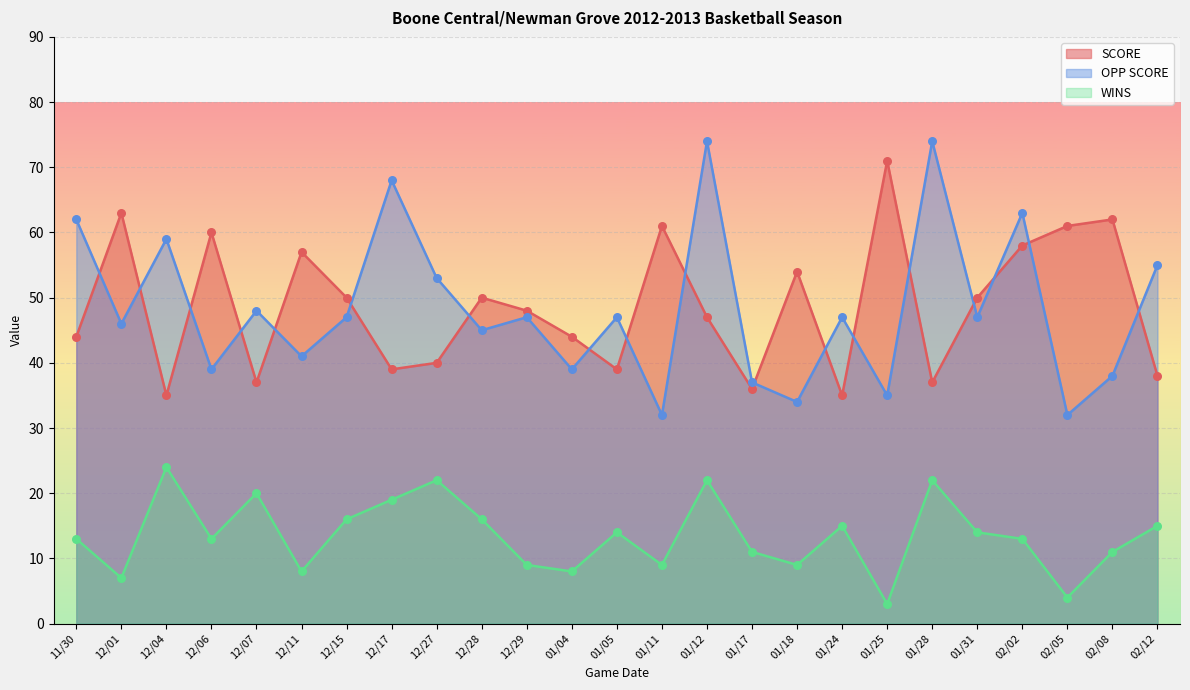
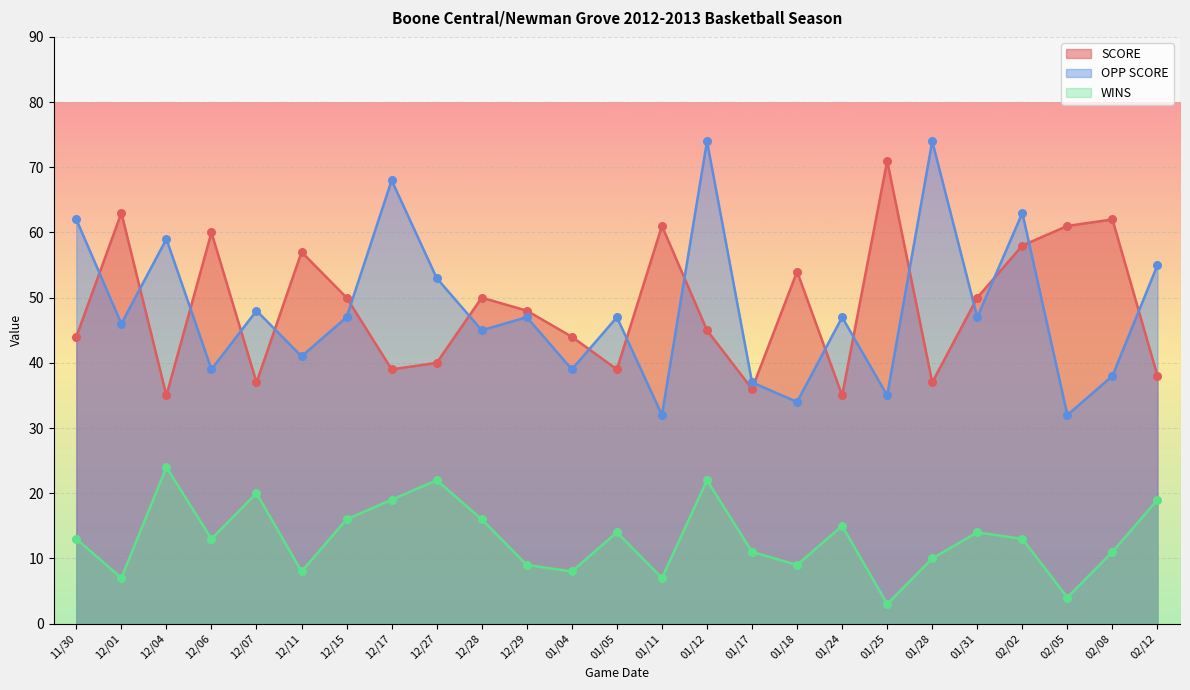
  {
    "SCORE": {
      "11/30": 44,
      "12/01": 63,
      "12/04": 35,
      "12/06": 60,
      "12/07": 37,
      "12/11": 57,
      "12/15": 50,
      "12/17": 39,
      "12/27": 40,
      "12/28": 50,
      "12/29": 48,
      "01/04": 44,
      "01/05": 39,
      "01/11": 61,
-     "01/12": 47,
+     "01/12": 45,
      "01/17": 36,
      "01/18": 54,
      "01/24": 35,
      "01/25": 71,
      "01/28": 37,
      "01/31": 50,
      "02/02": 58,
      "02/05": 61,
      "02/08": 62,
      "02/12": 38
    },
    "OPP SCORE": {
      "11/30": 62,
      "12/01": 46,
      "12/04": 59,
      "12/06": 39,
      "12/07": 48,
      "12/11": 41,
      "12/15": 47,
      "12/17": 68,
      "12/27": 53,
      "12/28": 45,
      "12/29": 47,
      "01/04": 39,
      "01/05": 47,
      "01/11": 32,
      "01/12": 74,
      "01/17": 37,
      "01/18": 34,
      "01/24": 47,
      "01/25": 35,
      "01/28": 74,
      "01/31": 47,
      "02/02": 63,
      "02/05": 32,
      "02/08": 38,
      "02/12": 55
    },
    "WINS": {
      "11/30": 13,
      "12/01": 7,
      "12/04": 24,
      "12/06": 13,
      "12/07": 20,
      "12/11": 8,
      "12/15": 16,
      "12/17": 19,
      "12/27": 22,
      "12/28": 16,
      "12/29": 9,
      "01/04": 8,
      "01/05": 14,
-     "01/11": 9,
+     "01/11": 7,
      "01/12": 22,
      "01/17": 11,
      "01/18": 9,
      "01/24": 15,
      "01/25": 3,
-     "01/28": 22,
+     "01/28": 10,
      "01/31": 14,
      "02/02": 13,
      "02/05": 4,
      "02/08": 11,
-     "02/12": 15
+     "02/12": 19
    }
  }
